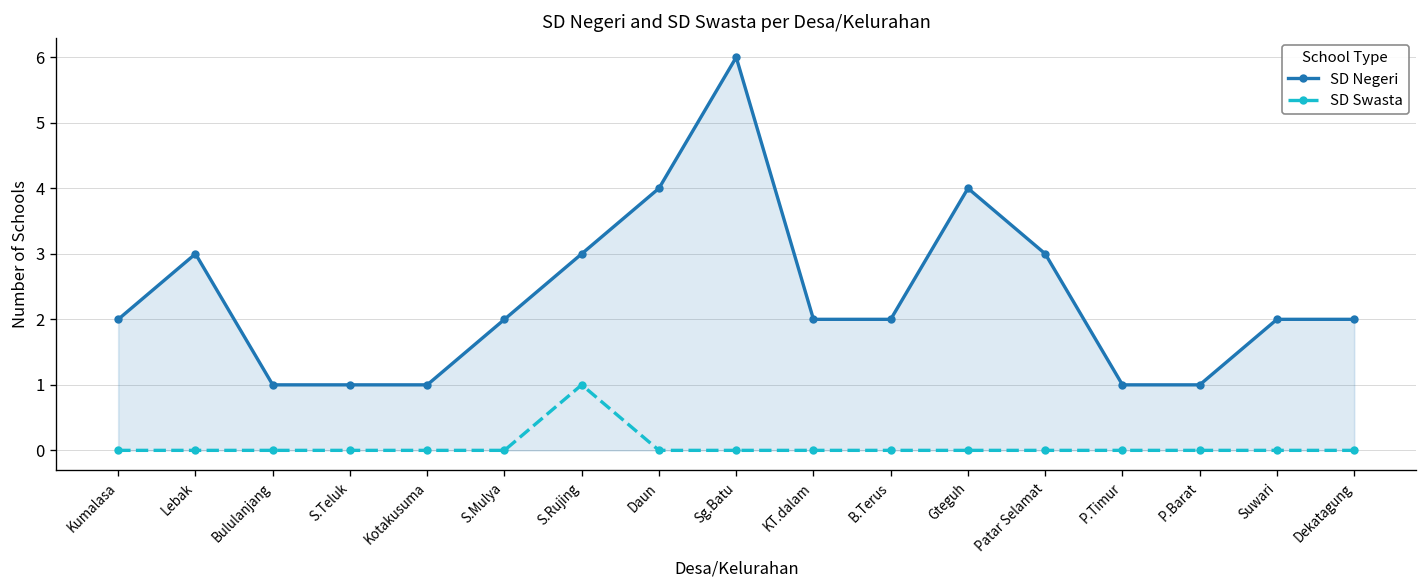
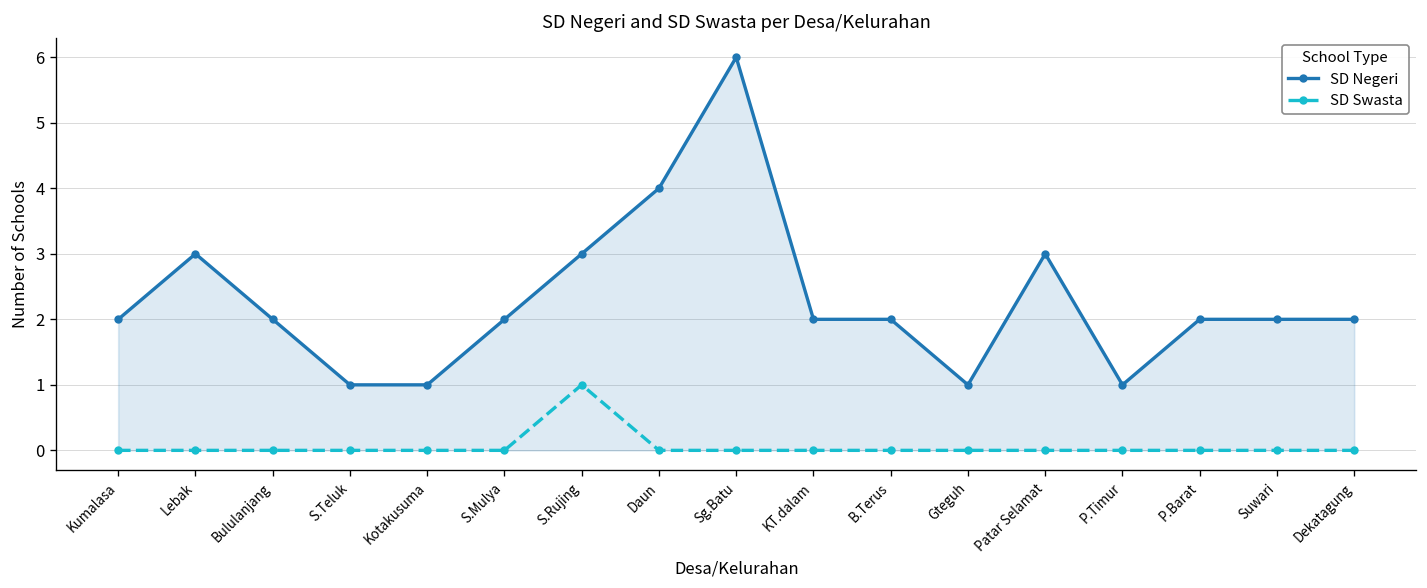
  {
    "SD Negeri": {
      "Kumalasa": 2,
      "Lebak": 3,
-     "Bululanjang": 1,
+     "Bululanjang": 2,
      "S.Teluk": 1,
      "Kotakusuma": 1,
      "S.Mulya": 2,
      "S.Rujing": 3,
      "Daun": 4,
      "Sg.Batu": 6,
      "KT.dalam": 2,
      "B.Terus": 2,
-     "Gteguh": 4,
+     "Gteguh": 1,
      "Patar Selamat": 3,
      "P.Timur": 1,
-     "P.Barat": 1,
+     "P.Barat": 2,
      "Suwari": 2,
      "Dekatagung": 2
    },
    "SD Swasta": {
      "Kumalasa": 0,
      "Lebak": 0,
      "Bululanjang": 0,
      "S.Teluk": 0,
      "Kotakusuma": 0,
      "S.Mulya": 0,
      "S.Rujing": 1,
      "Daun": 0,
      "Sg.Batu": 0,
      "KT.dalam": 0,
      "B.Terus": 0,
      "Gteguh": 0,
      "Patar Selamat": 0,
      "P.Timur": 0,
      "P.Barat": 0,
      "Suwari": 0,
      "Dekatagung": 0
    }
  }
